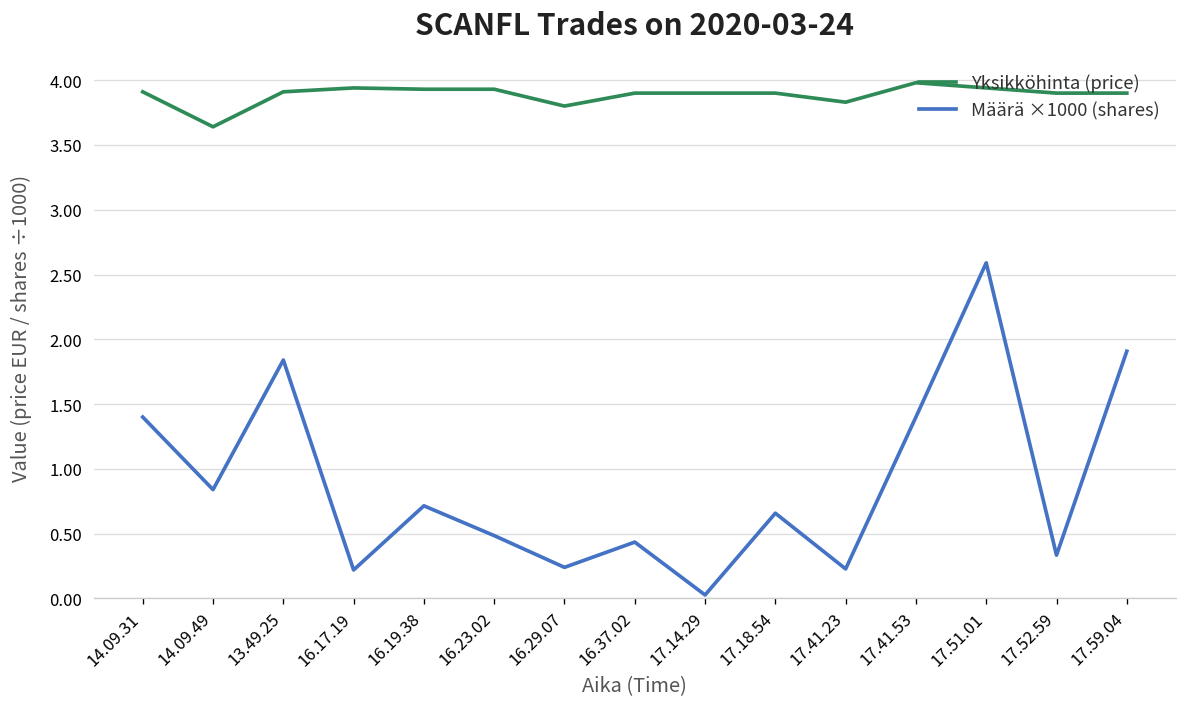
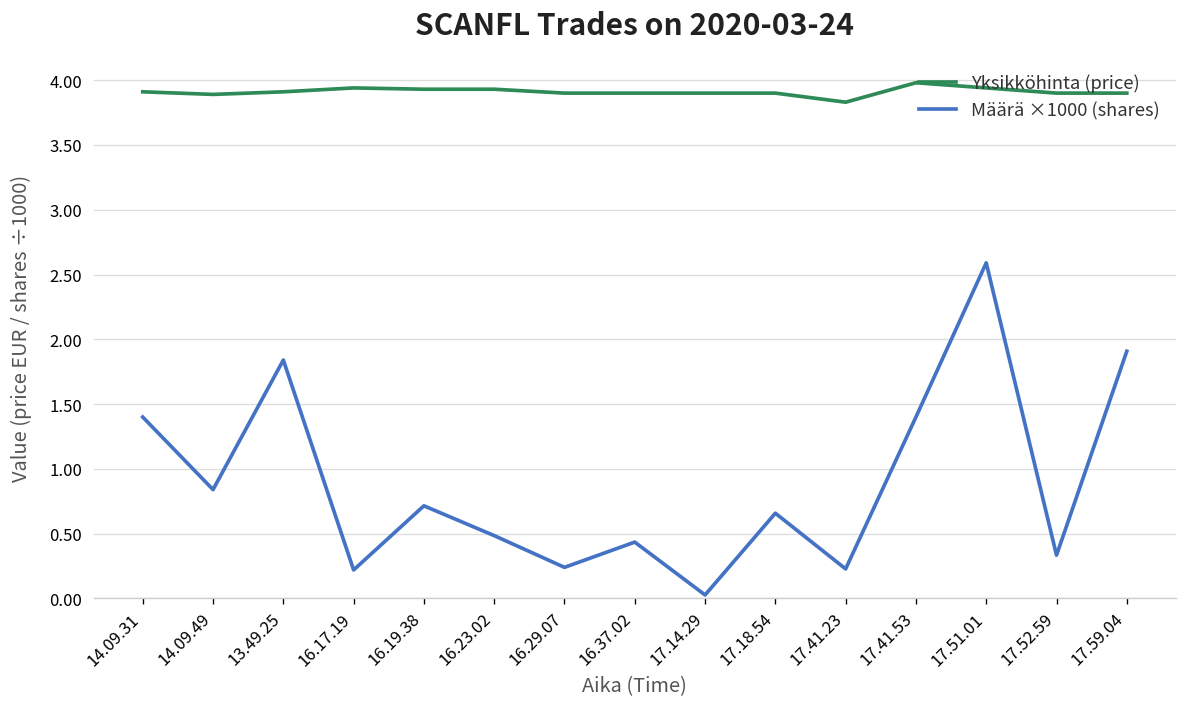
  {
    "Yksikköhinta (price)": {
      "14.09.31": 3.91,
-     "14.09.49": 3.64,
+     "14.09.49": 3.89,
      "13.49.25": 3.91,
      "16.17.19": 3.94,
      "16.19.38": 3.93,
      "16.23.02": 3.93,
-     "16.29.07": 3.8,
+     "16.29.07": 3.9,
      "16.37.02": 3.90,
      "17.14.29": 3.90,
      "17.18.54": 3.90,
      "17.41.23": 3.83,
      "17.41.53": 3.98,
      "17.51.01": 3.94,
      "17.52.59": 3.90,
      "17.59.04": 3.90
    },
    "Määrä ×1000 (shares)": {
      "14.09.31": 1.40,
      "14.09.49": 0.84,
      "13.49.25": 1.84,
      "16.17.19": 0.22,
      "16.19.38": 0.72,
      "16.23.02": 0.49,
      "16.29.07": 0.24,
      "16.37.02": 0.44,
      "17.14.29": 0.03,
      "17.18.54": 0.66,
      "17.41.23": 0.23,
      "17.41.53": 1.40,
      "17.51.01": 2.59,
      "17.52.59": 0.33,
      "17.59.04": 1.91
    }
  }
